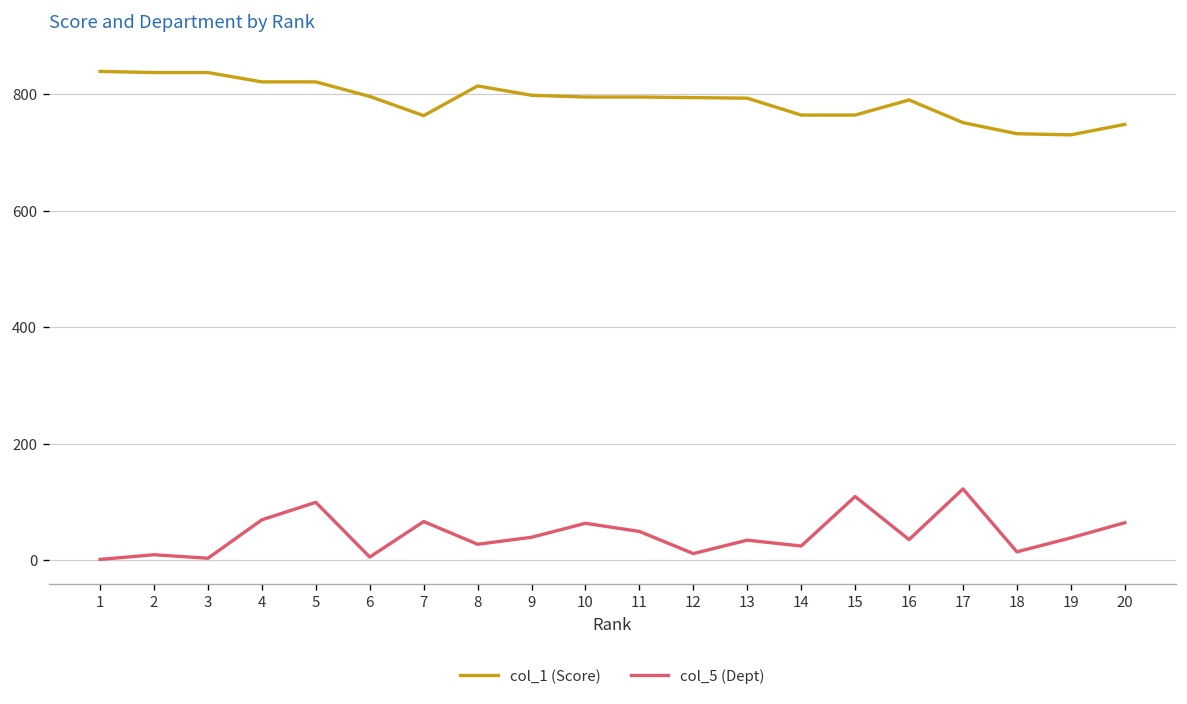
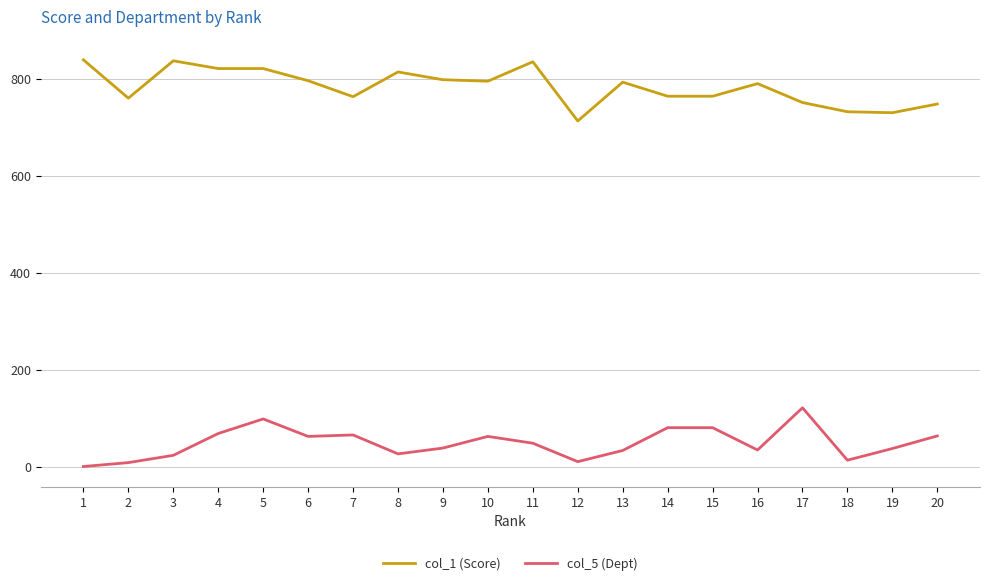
  {
    "col_1 (Score)": {
      "1": 840,
-     "2": 840,
+     "2": 760,
      "3": 840,
      "4": 820,
      "5": 820,
      "6": 800,
      "7": 760,
      "8": 810,
      "9": 800,
      "10": 800,
-     "11": 800,
-     "12": 790,
+     "11": 840,
+     "12": 710,
      "13": 790,
      "14": 760,
      "15": 760,
      "16": 790,
      "17": 750,
      "18": 730,
      "19": 730,
      "20": 750
    },
    "col_5 (Dept)": {
      "1": 0,
      "2": 10,
-     "3": 0,
+     "3": 20,
      "4": 70,
      "5": 100,
-     "6": 10,
+     "6": 60,
      "7": 70,
      "8": 30,
      "9": 40,
      "10": 60,
      "11": 50,
      "12": 10,
      "13": 30,
-     "14": 20,
-     "15": 110,
+     "14": 80,
+     "15": 80,
      "16": 40,
      "17": 120,
      "18": 10,
      "19": 40,
      "20": 60
    }
  }
